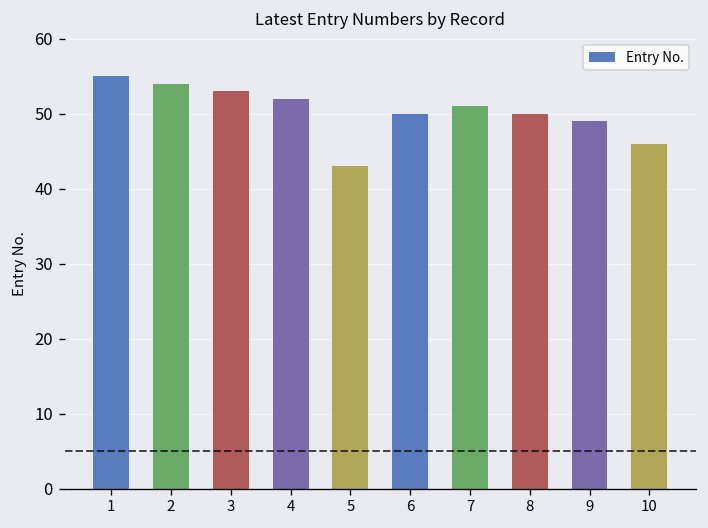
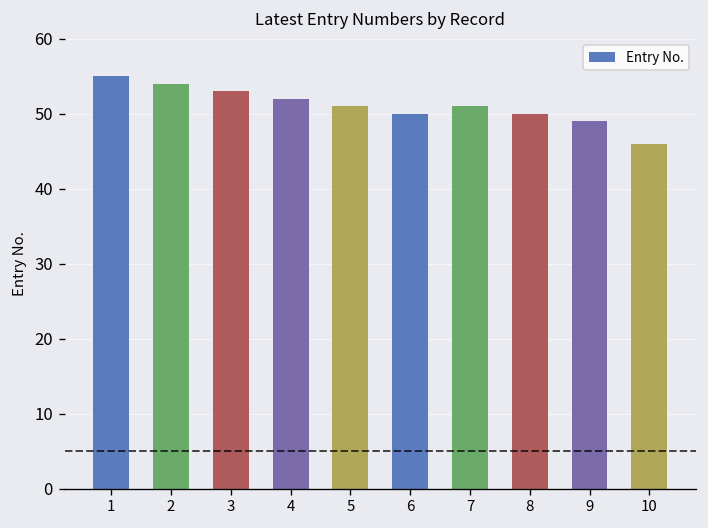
  {
    "1": 55,
    "2": 54,
    "3": 53,
    "4": 52,
-   "5": 43,
+   "5": 51,
    "6": 50,
    "7": 51,
    "8": 50,
    "9": 49,
    "10": 46
  }
